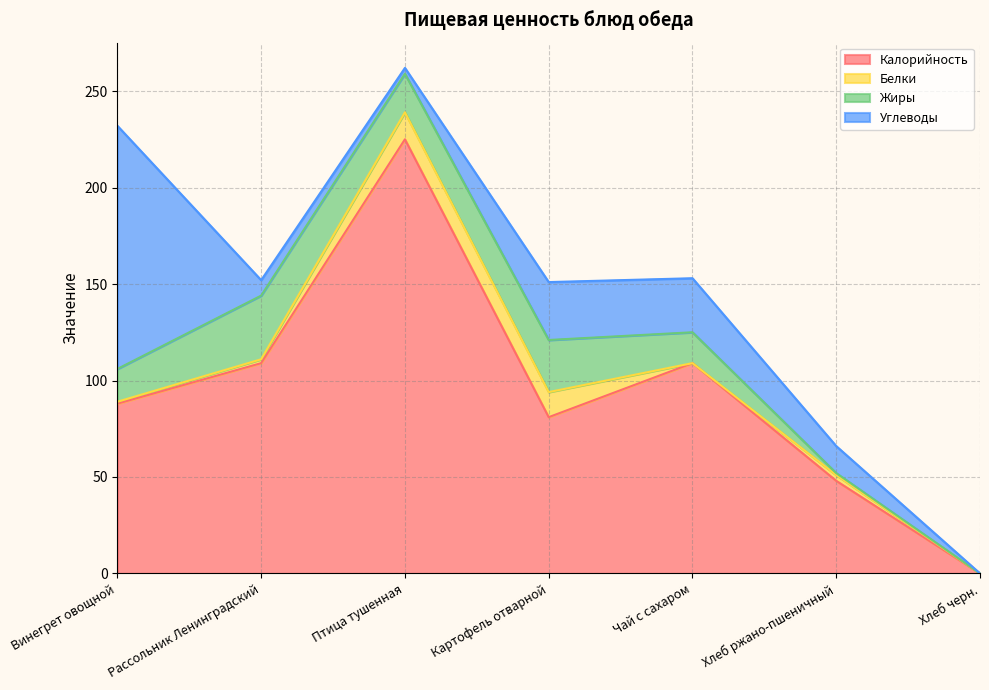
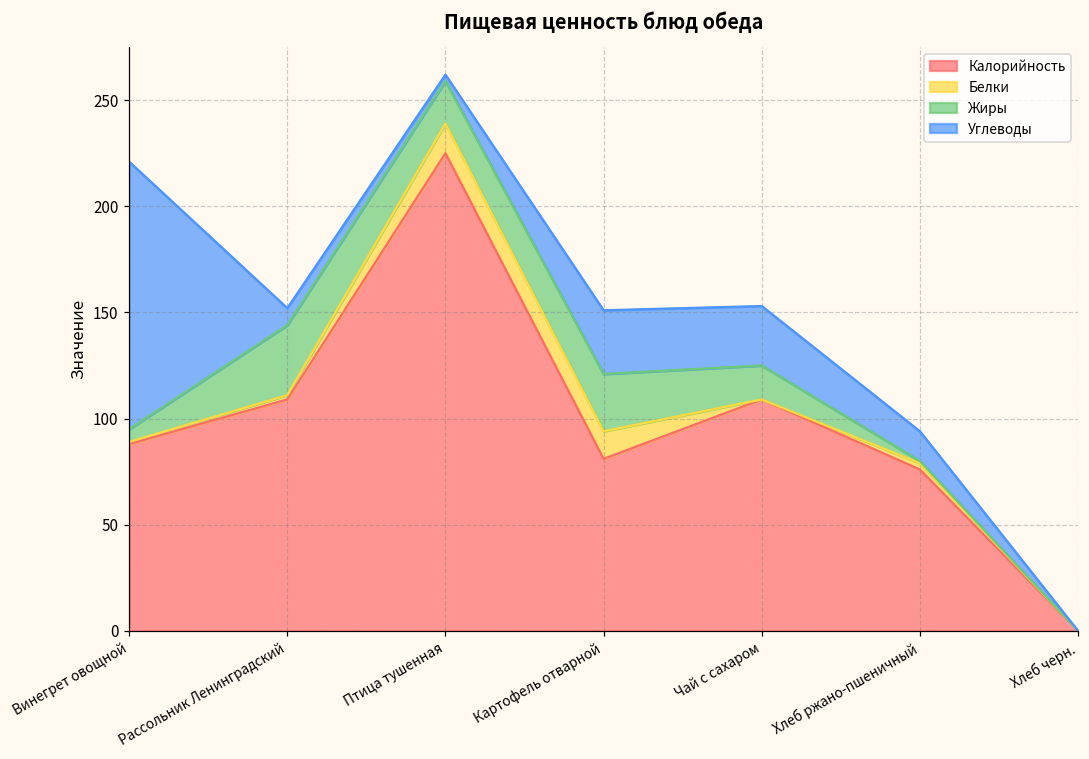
  {
    "Калорийность": {
      "Рассольник Ленинградский": 109,
      "Птица тушенная": 225,
      "Картофель отварной": 81,
-     "Хлеб ржано-пшеничный": 48
+     "Хлеб ржано-пшеничный": 76
    },
    "Белки": {
      "Рассольник Ленинградский": 2,
      "Птица тушенная": 14,
      "Картофель отварной": 13
    },
    "Жиры": {
-     "Винегрет овощной": 17,
+     "Винегрет овощной": 6,
      "Рассольник Ленинградский": 33,
      "Птица тушенная": 20,
      "Картофель отварной": 27,
      "Чай с сахаром": 16
    },
    "Углеводы": {
      "Винегрет овощной": 126,
      "Рассольник Ленинградский": 8,
      "Птица тушенная": 3,
      "Картофель отварной": 30,
      "Чай с сахаром": 28,
      "Хлеб ржано-пшеничный": 14
    }
  }
